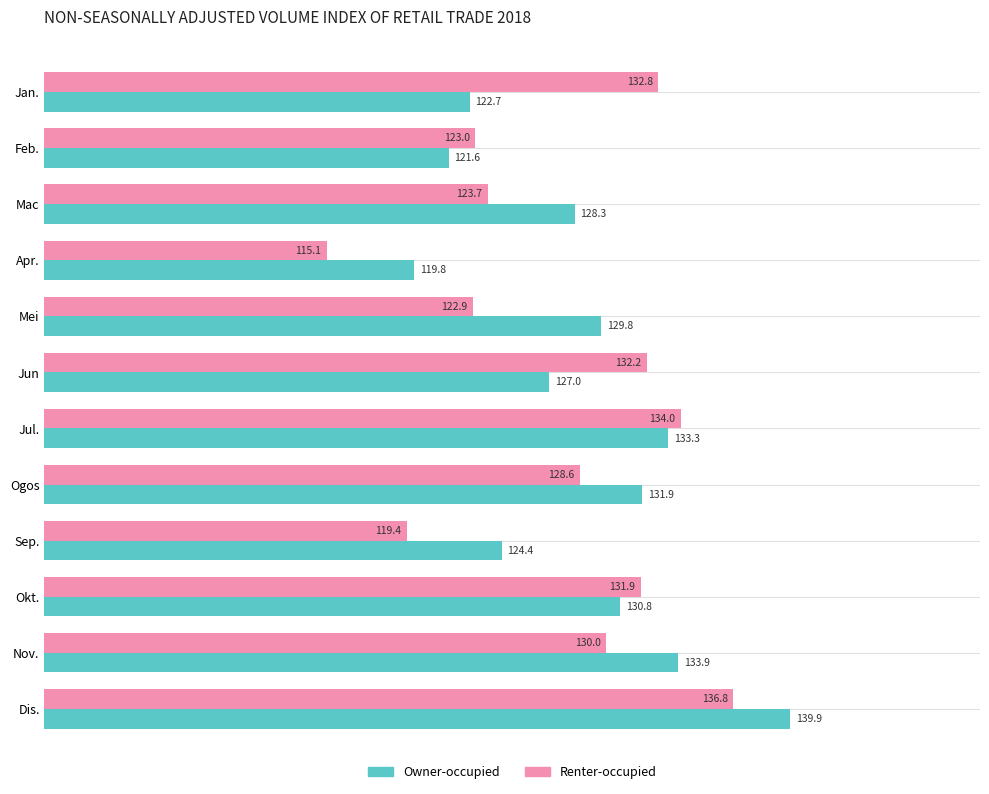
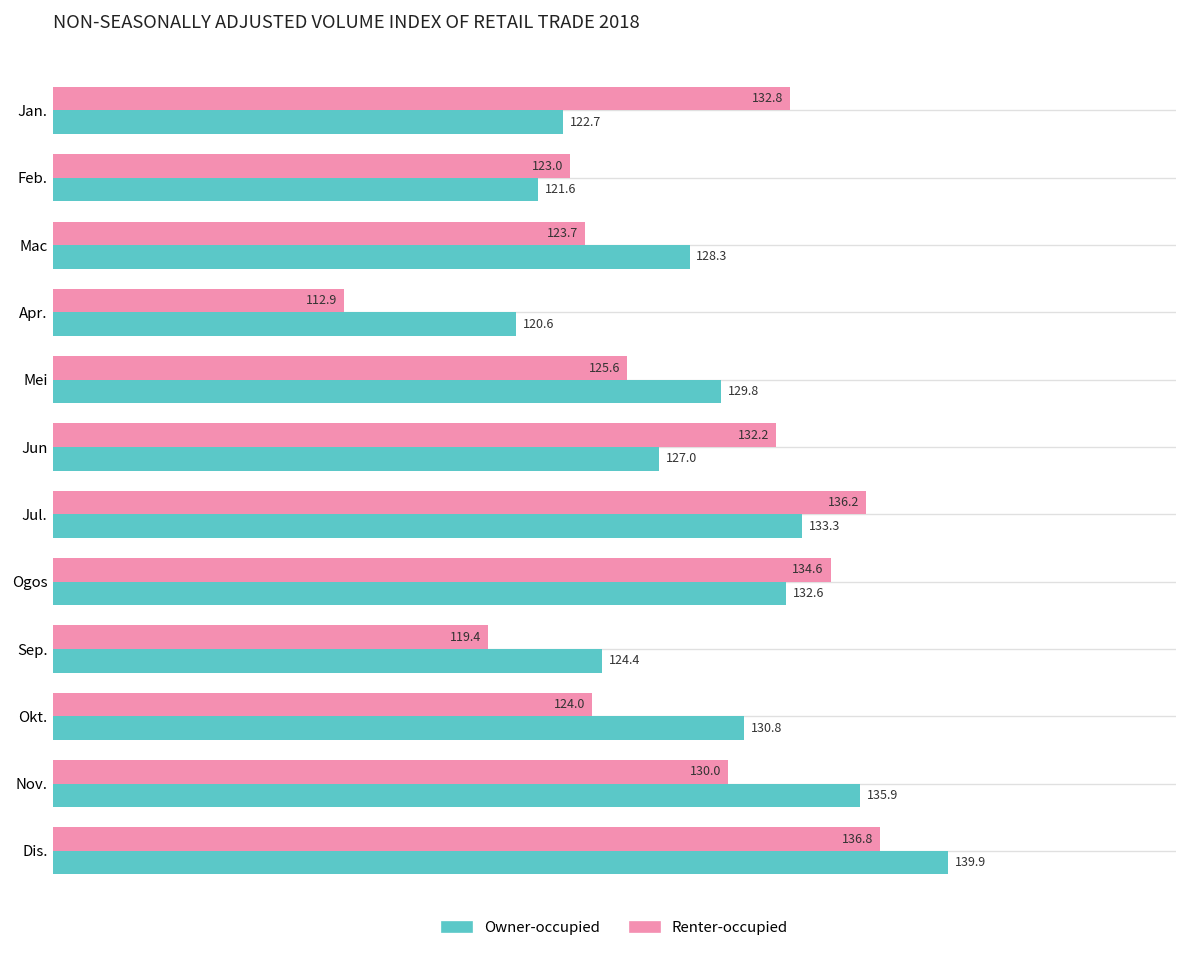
  {
    "Owner-occupied": {
      "Jan.": 122.7,
      "Feb.": 121.6,
      "Mac": 128.3,
-     "Apr.": 119.8,
+     "Apr.": 120.6,
      "Mei": 129.8,
      "Jun": 127.0,
      "Jul.": 133.3,
-     "Ogos": 131.9,
+     "Ogos": 132.6,
      "Sep.": 124.4,
      "Okt.": 130.8,
-     "Nov.": 133.9,
+     "Nov.": 135.9,
      "Dis.": 139.9
    },
    "Renter-occupied": {
      "Jan.": 132.8,
      "Feb.": 123.0,
      "Mac": 123.7,
-     "Apr.": 115.1,
-     "Mei": 122.9,
+     "Apr.": 112.9,
+     "Mei": 125.6,
      "Jun": 132.2,
-     "Jul.": 134.0,
-     "Ogos": 128.6,
+     "Jul.": 136.2,
+     "Ogos": 134.6,
      "Sep.": 119.4,
-     "Okt.": 131.9,
+     "Okt.": 124.0,
      "Nov.": 130.0,
      "Dis.": 136.8
    }
  }
